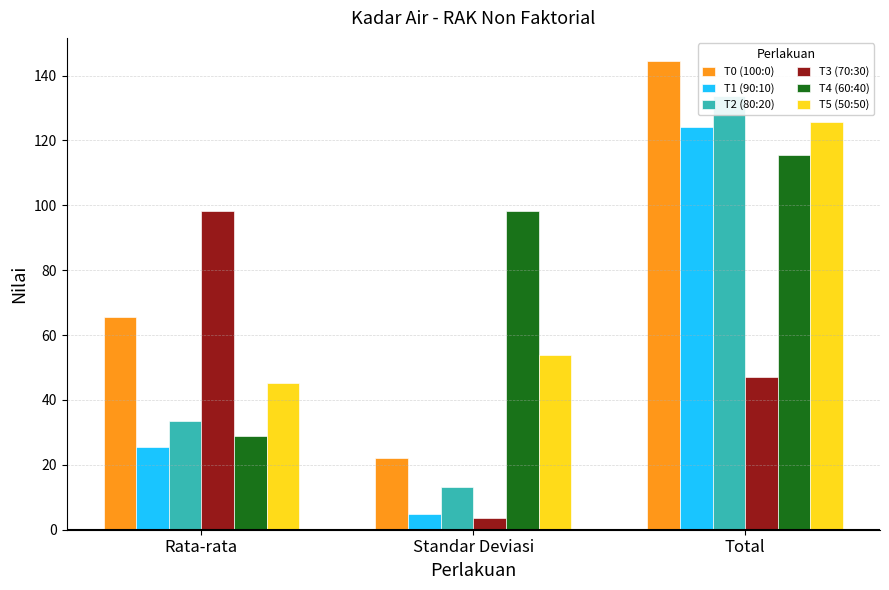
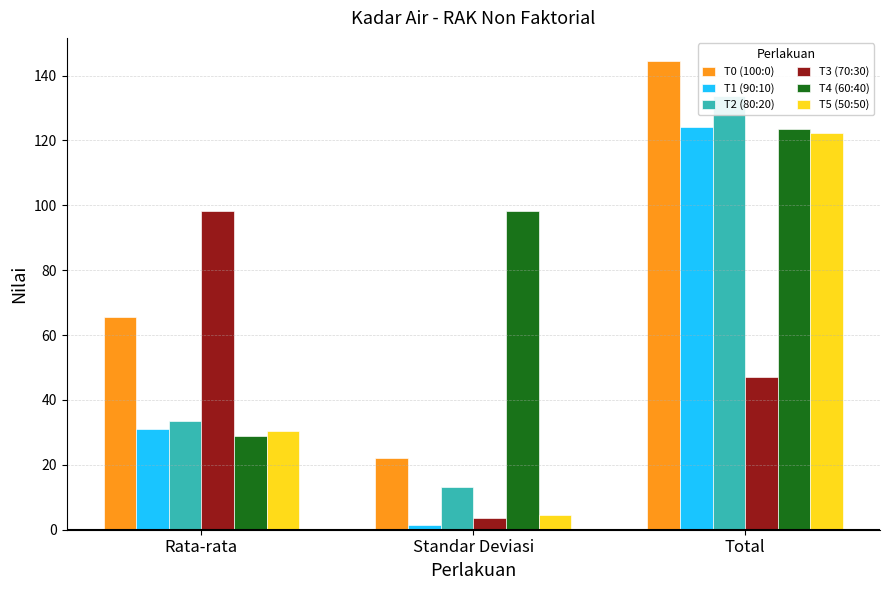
  {
    "T0 (100:0)": {
      "Rata-rata": 65,
      "Standar Deviasi": 22,
      "Total": 144
    },
    "T1 (90:10)": {
-     "Rata-rata": 25,
-     "Standar Deviasi": 5,
+     "Rata-rata": 31,
+     "Standar Deviasi": 2,
      "Total": 124
    },
    "T2 (80:20)": {
      "Rata-rata": 33,
      "Standar Deviasi": 13
    },
    "T3 (70:30)": {
      "Rata-rata": 98,
      "Standar Deviasi": 4,
      "Total": 47
    },
    "T4 (60:40)": {
      "Rata-rata": 29,
      "Standar Deviasi": 98,
-     "Total": 115
+     "Total": 124
    },
    "T5 (50:50)": {
-     "Rata-rata": 45,
-     "Standar Deviasi": 54,
-     "Total": 126
+     "Rata-rata": 31,
+     "Standar Deviasi": 5,
+     "Total": 122
    }
  }
